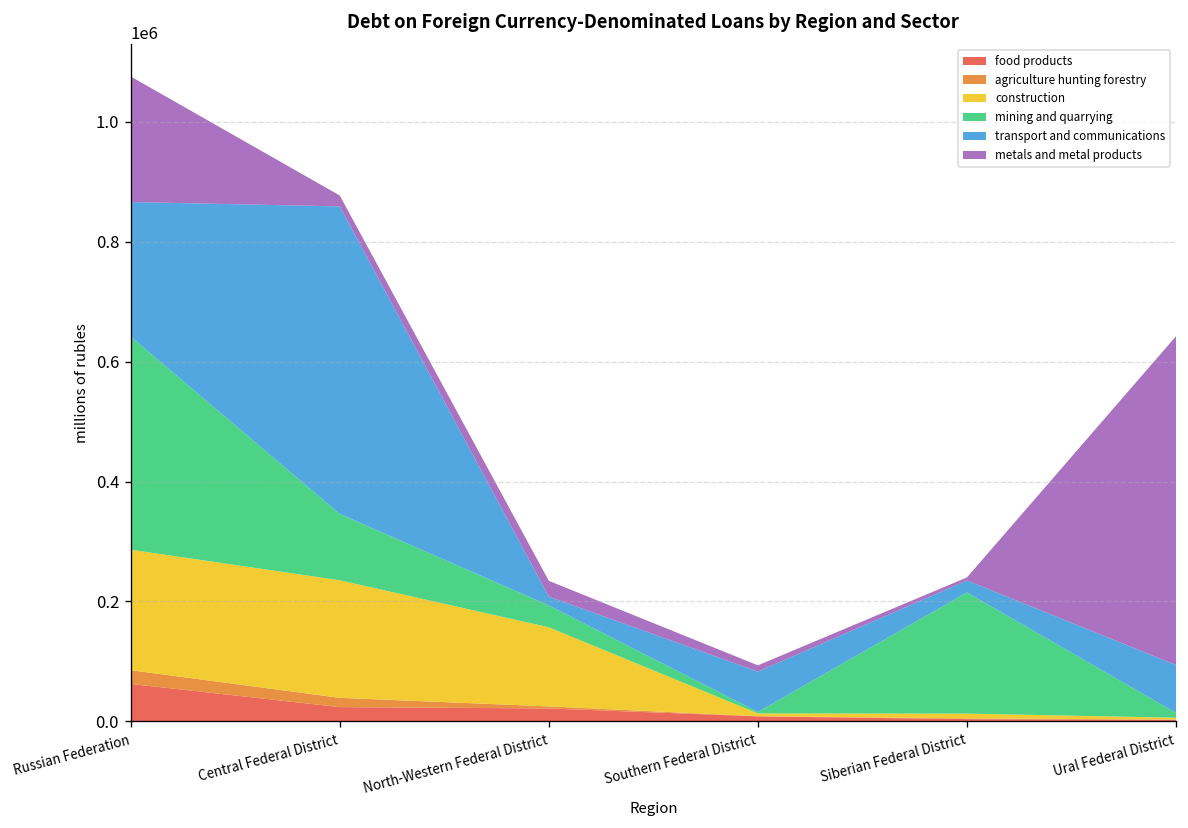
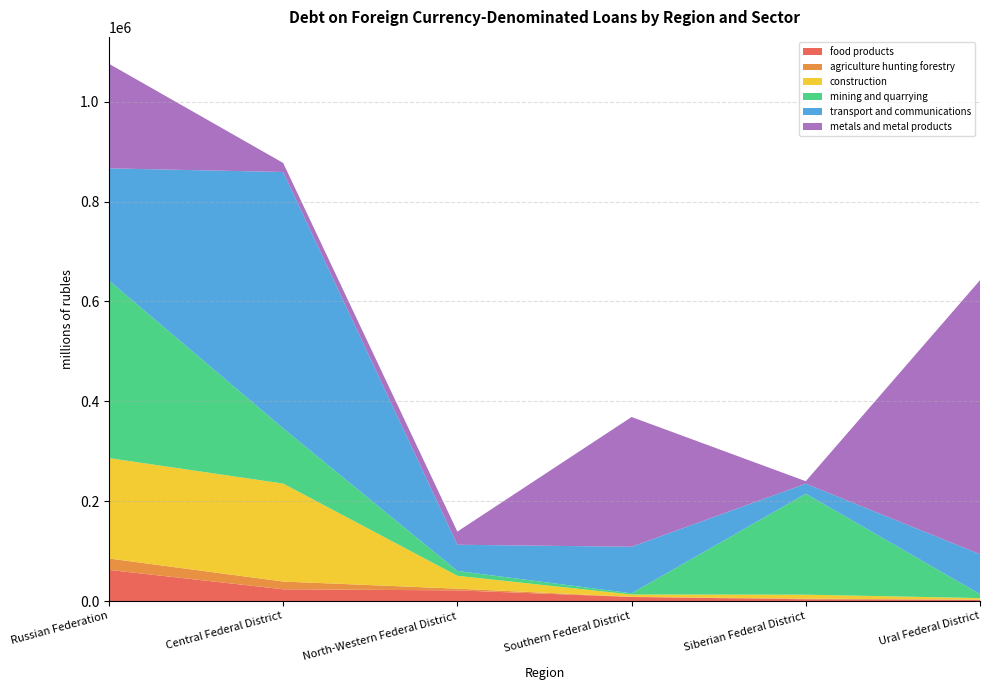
  {
    "construction": {
      "Russian Federation": 200000,
      "Central Federal District": 200000,
-     "North-Western Federal District": 130000,
+     "North-Western Federal District": 30000,
      "Siberian Federal District": 10000
    },
    "mining and quarrying": {
      "Russian Federation": 360000,
      "Central Federal District": 110000,
-     "North-Western Federal District": 40000,
+     "North-Western Federal District": 10000,
      "Siberian Federal District": 200000,
      "Ural Federal District": 10000
    },
    "transport and communications": {
      "Russian Federation": 220000,
      "Central Federal District": 510000,
-     "North-Western Federal District": 10000,
-     "Southern Federal District": 70000,
+     "North-Western Federal District": 50000,
+     "Southern Federal District": 90000,
      "Ural Federal District": 80000
    },
    "metals and metal products": {
      "Russian Federation": 210000,
      "Central Federal District": 20000,
      "North-Western Federal District": 30000,
-     "Southern Federal District": 10000,
+     "Southern Federal District": 260000,
      "Ural Federal District": 550000
    }
  }
